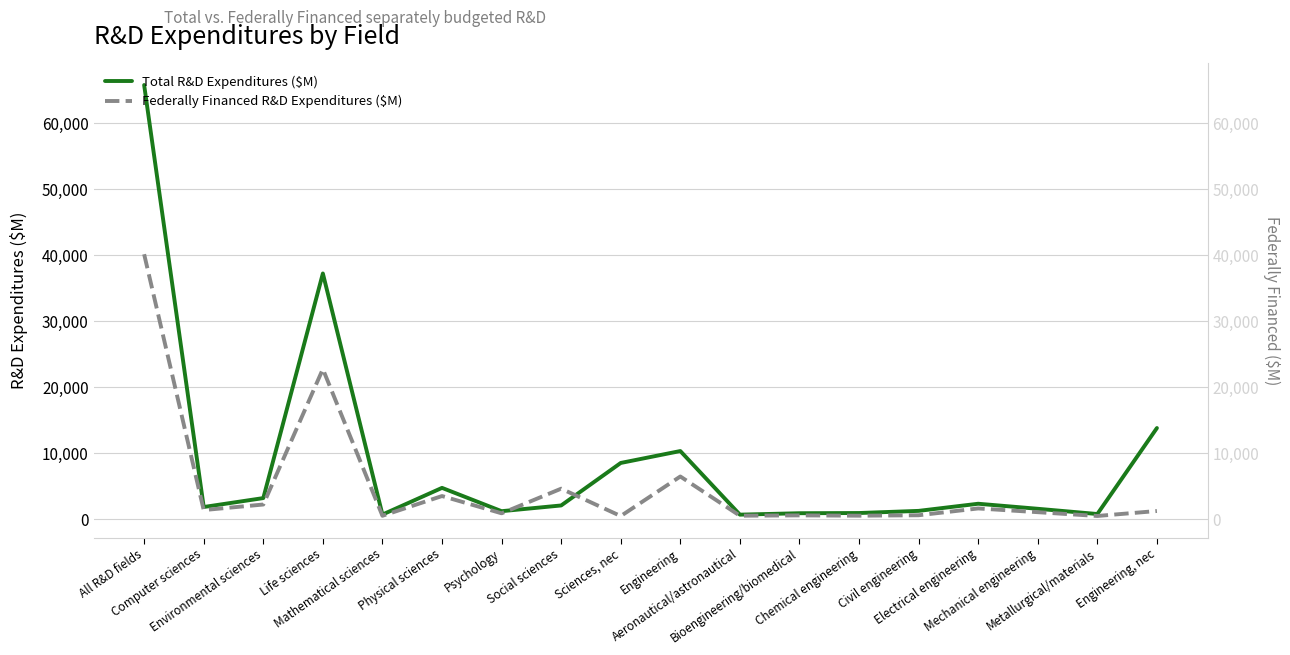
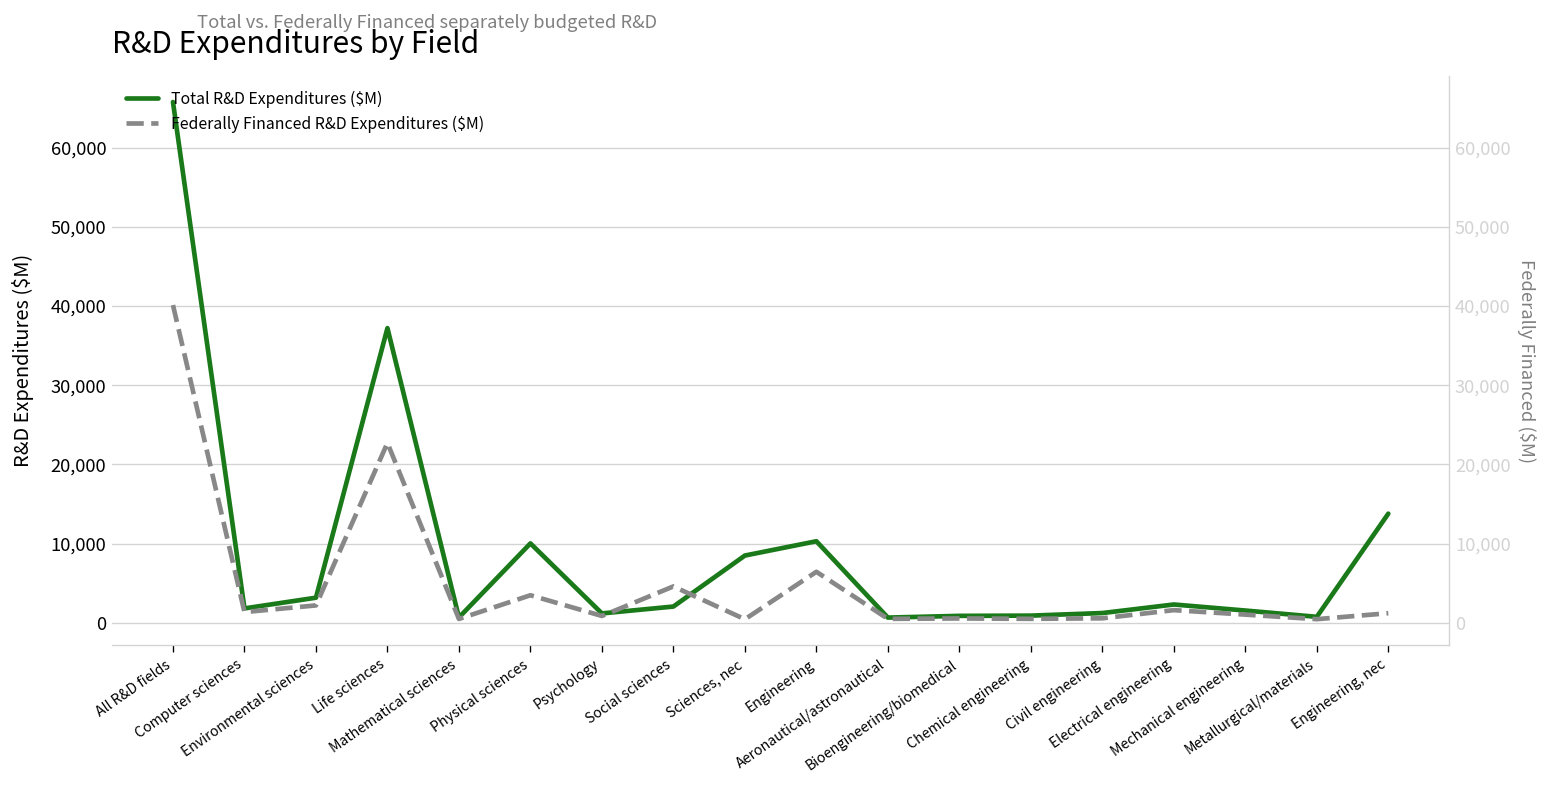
  {
    "Total R&D Expenditures ($M)": {
      "All R&D fields": "66,000",
      "Computer sciences": "2,000",
      "Environmental sciences": "3,000",
      "Life sciences": "37,000",
-     "Physical sciences": "5,000",
+     "Physical sciences": "10,000",
      "Social sciences": "2,000",
      "Sciences, nec": "8,000",
      "Engineering": "10,000",
      "Chemical engineering": "1,000",
      "Civil engineering": "1,000",
      "Electrical engineering": "2,000",
      "Mechanical engineering": "2,000",
      "Engineering, nec": "14,000"
    },
    "Federally Financed R&D Expenditures ($M)": {
      "All R&D fields": "40,000",
      "Computer sciences": "1,000",
      "Environmental sciences": "2,000",
      "Life sciences": "23,000",
      "Physical sciences": "3,000",
      "Social sciences": "5,000",
      "Sciences, nec": "0",
      "Engineering": "6,000",
      "Chemical engineering": "1,000",
      "Civil engineering": "1,000",
      "Electrical engineering": "2,000",
      "Mechanical engineering": "1,000",
      "Engineering, nec": "1,000"
    }
  }
